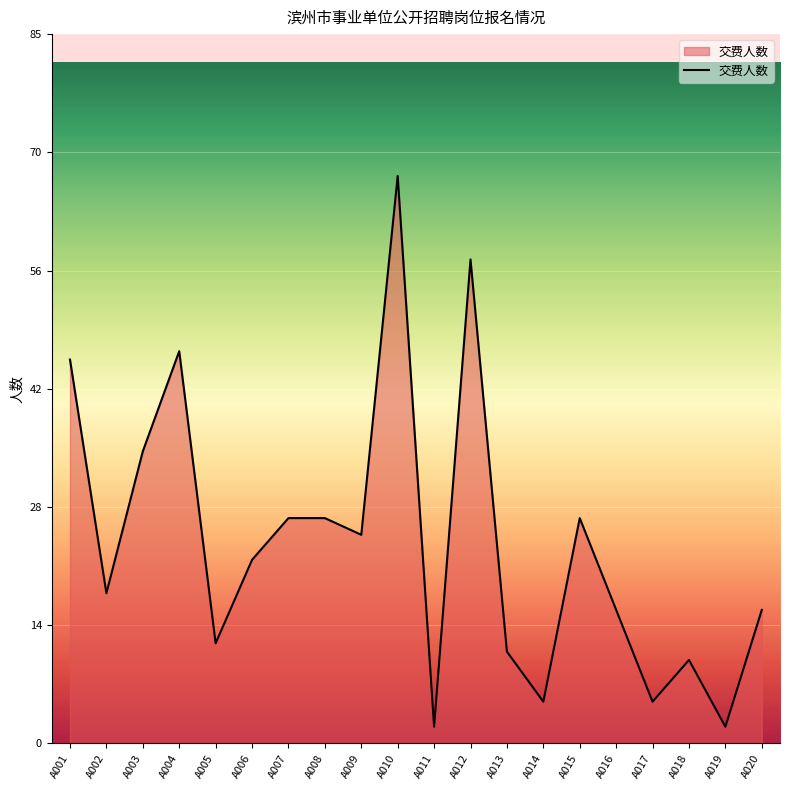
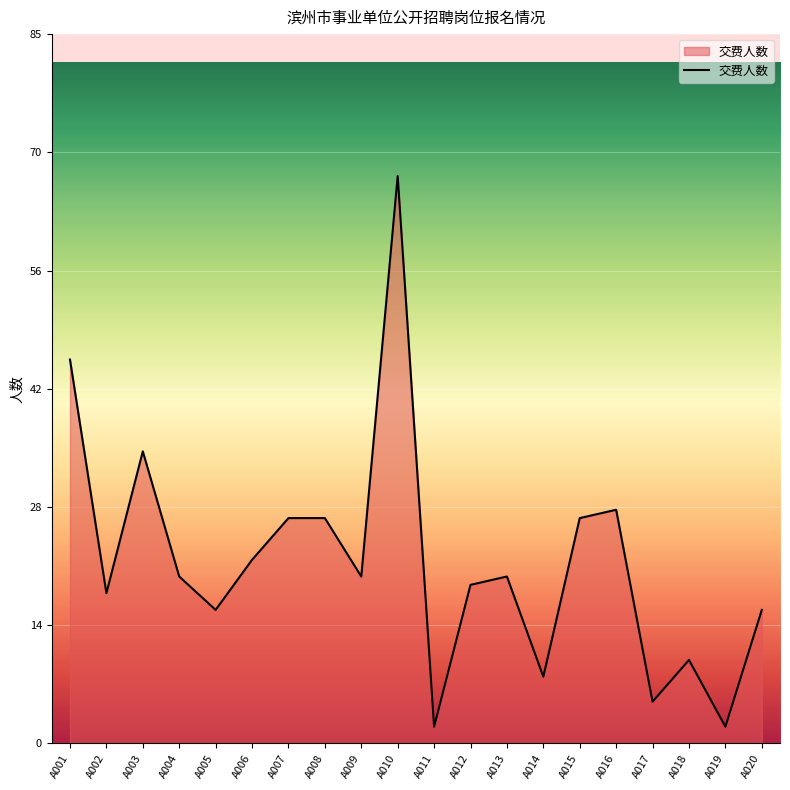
  {
    "A001": 46,
    "A002": 18,
    "A003": 35,
-   "A004": 47,
-   "A005": 12,
+   "A004": 20,
+   "A005": 16,
    "A006": 22,
    "A007": 27,
    "A008": 27,
-   "A009": 25,
+   "A009": 20,
    "A010": 68,
    "A011": 2,
-   "A012": 58,
-   "A013": 11,
-   "A014": 5,
+   "A012": 19,
+   "A013": 20,
+   "A014": 8,
    "A015": 27,
-   "A016": 16,
+   "A016": 28,
    "A017": 5,
    "A018": 10,
    "A019": 2,
    "A020": 16
  }
